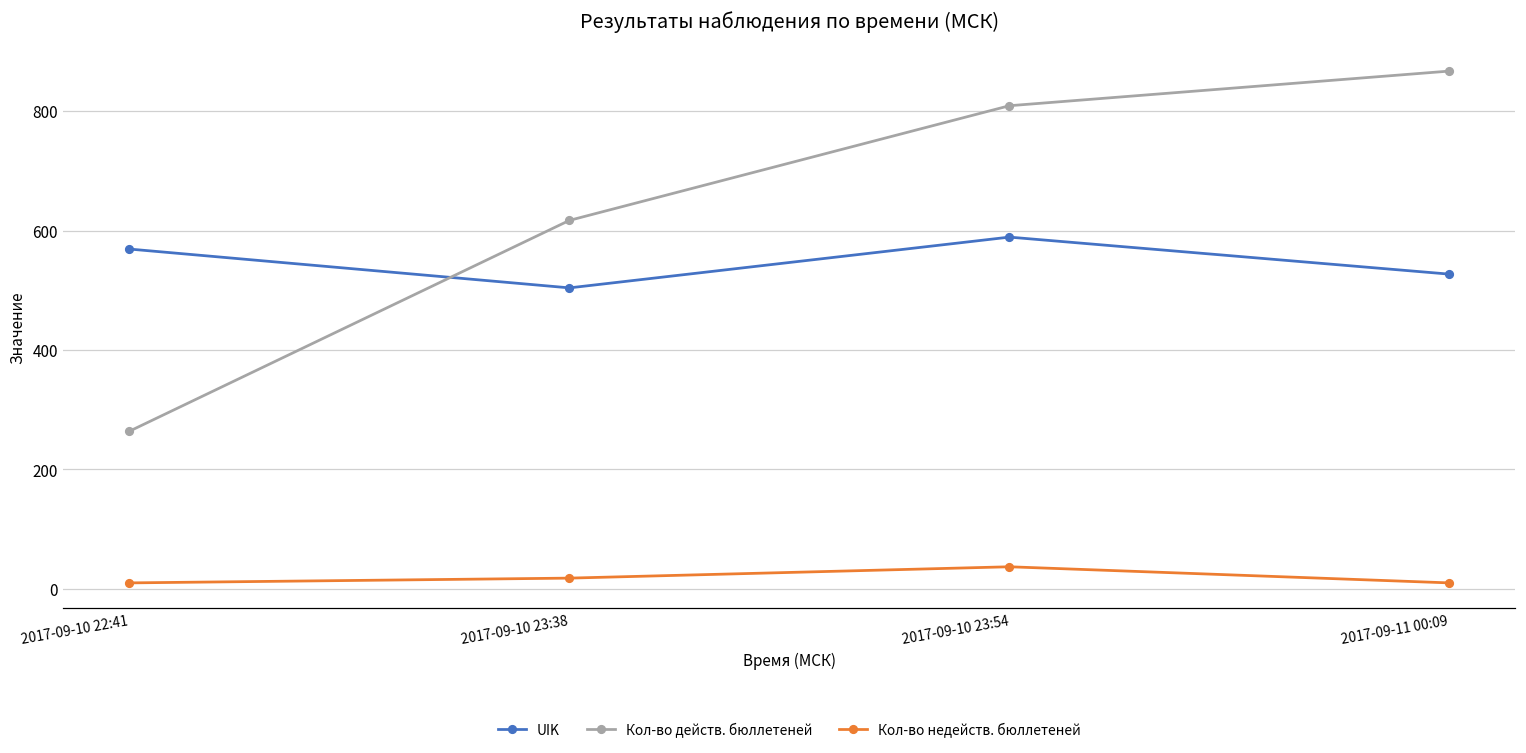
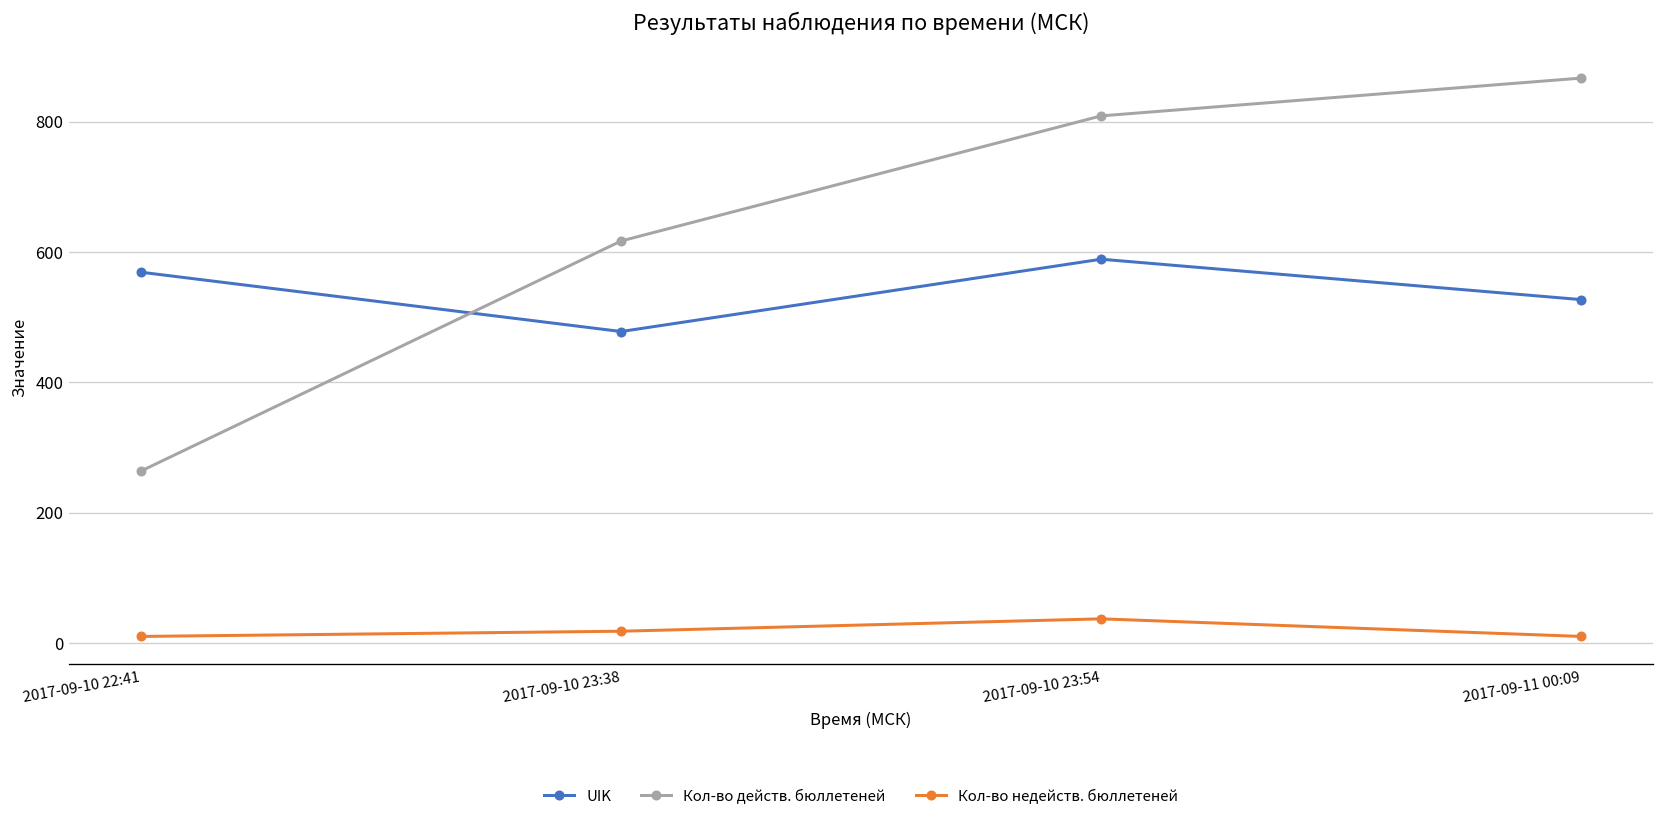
  {
    "UIK": {
      "2017-09-10 22:41": 570,
-     "2017-09-10 23:38": 500,
+     "2017-09-10 23:38": 480,
      "2017-09-10 23:54": 590,
      "2017-09-11 00:09": 530
    },
    "Кол-во действ. бюллетеней": {
      "2017-09-10 22:41": 260,
      "2017-09-10 23:38": 620,
      "2017-09-10 23:54": 810,
      "2017-09-11 00:09": 870
    },
    "Кол-во недейств. бюллетеней": {
      "2017-09-10 22:41": 10,
      "2017-09-10 23:38": 20,
      "2017-09-10 23:54": 40,
      "2017-09-11 00:09": 10
    }
  }
